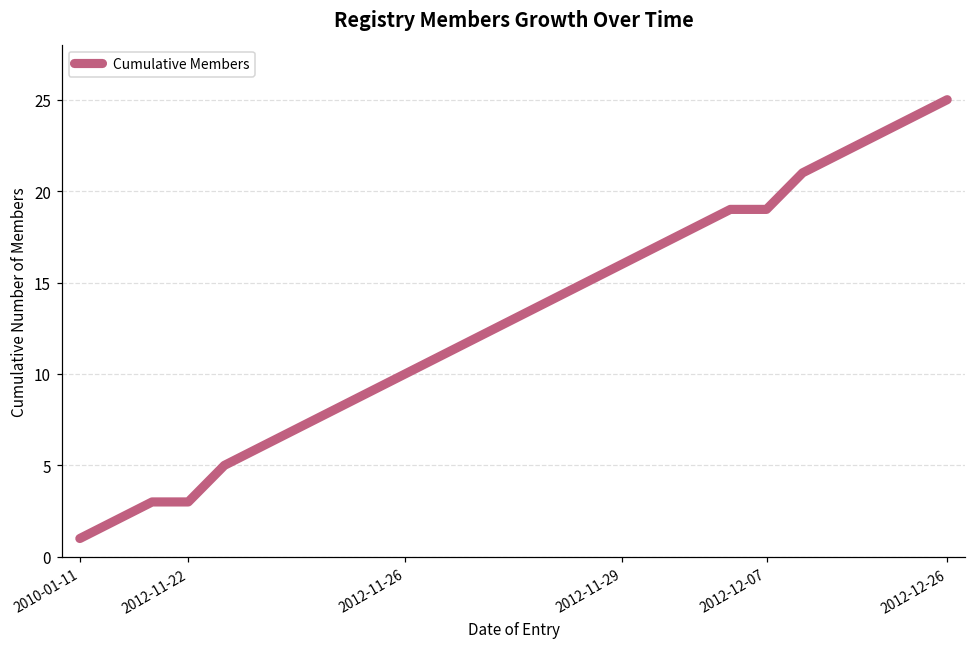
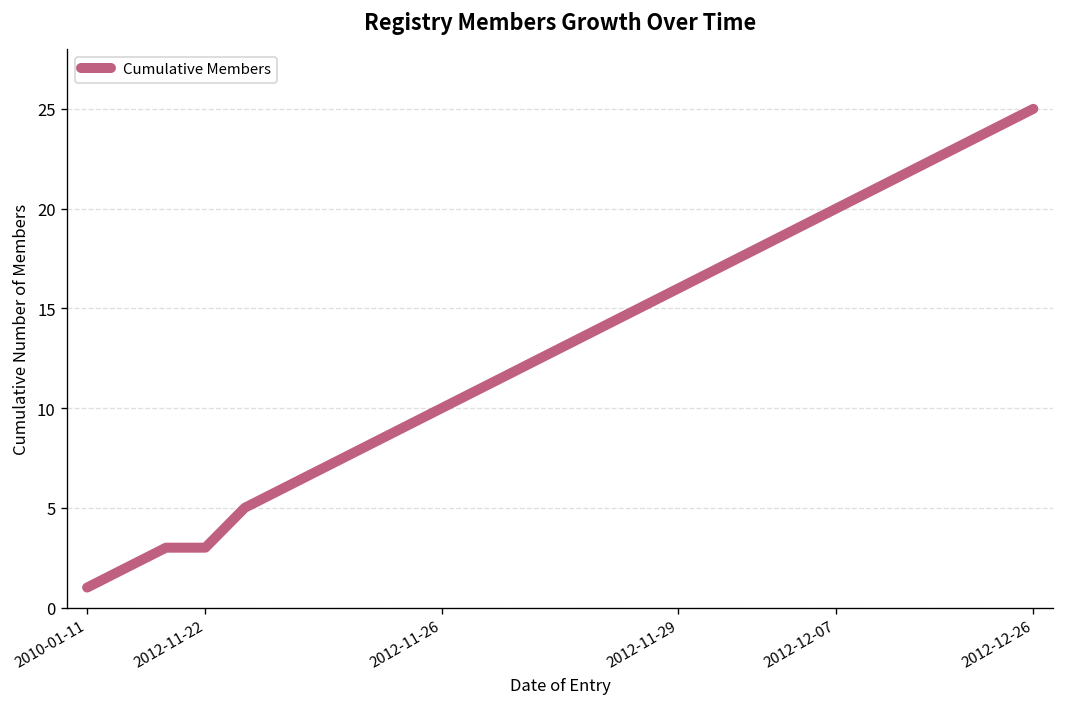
  {
    "2012-11-22": 3,
-   "2012-12-07": 19,
+   "2012-12-07": 20,
    "2012-12-26": 25
  }
